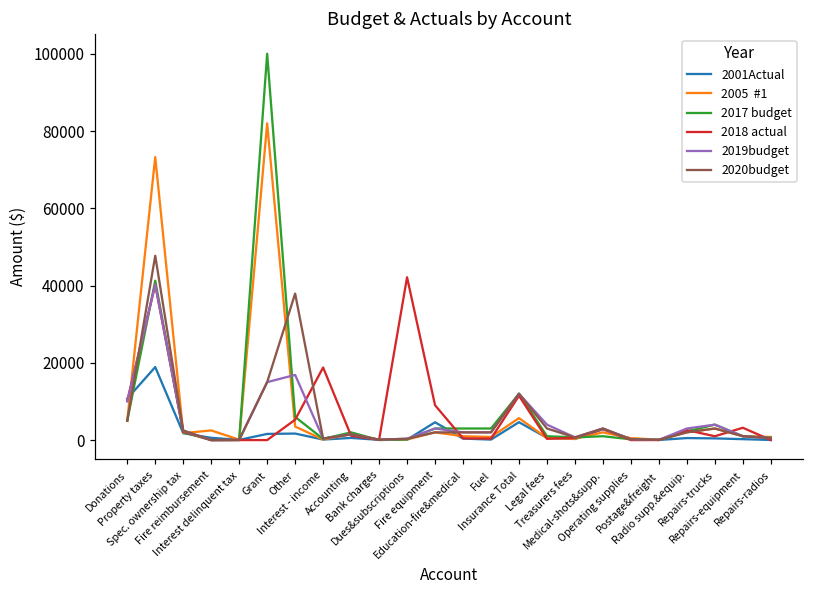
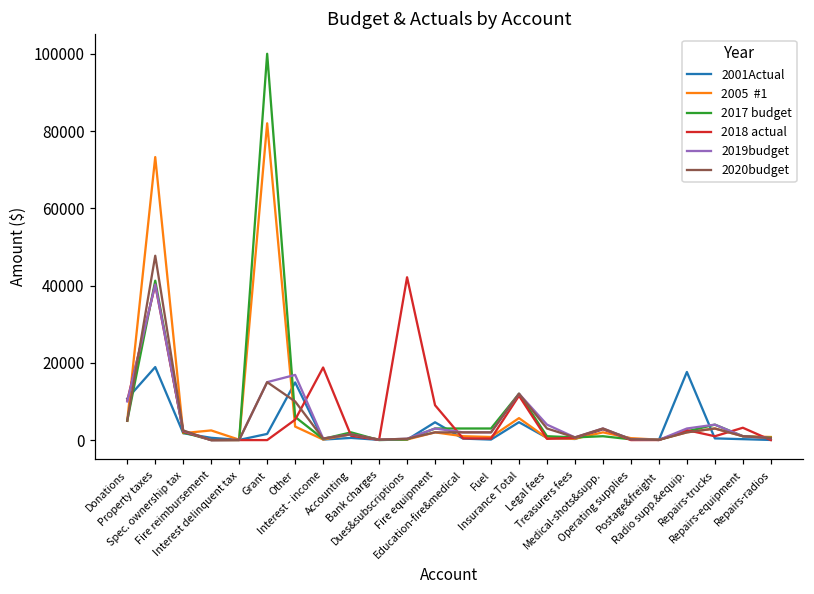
  {
    "2001Actual": {
      "Property taxes": 19000,
      "Grant": 2000,
-     "Other": 2000,
+     "Other": 15000,
      "Fire equipment": 5000,
      "Insurance Total": 5000,
-     "Radio supp.&equip.": 1000,
+     "Radio supp.&equip.": 18000,
      "Repairs-equipment": 0
    },
    "2005 #1": {
      "Property taxes": 73000,
      "Fire reimbursement": 3000,
      "Grant": 82000,
      "Other": 4000,
      "Insurance Total": 6000,
      "Medical-shots&supp.": 2000
    },
    "2017 budget": {
      "Property taxes": 41000,
      "Grant": 100000,
      "Other": 6000,
      "Education-fire&medical": 3000,
      "Fuel": 3000,
      "Medical-shots&supp.": 1000
    },
    "2018 actual": {
      "Grant": 0,
      "Other": 5000,
      "Interest - income": 19000,
      "Dues&subscriptions": 42000,
      "Fire equipment": 9000,
      "Repairs-equipment": 3000
    },
    "2019budget": {
      "Other": 17000,
      "Legal fees": 4000
    },
    "2020budget": {
      "Property taxes": 48000,
-     "Other": 38000,
+     "Other": 10000,
      "Legal fees": 3000
    }
  }
